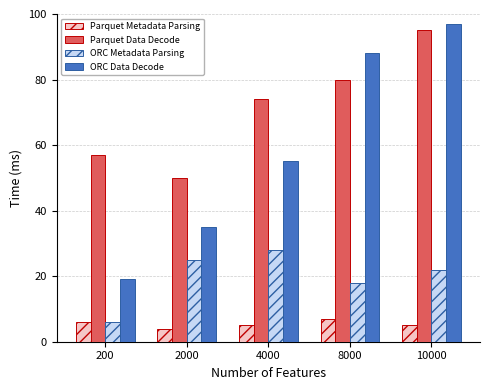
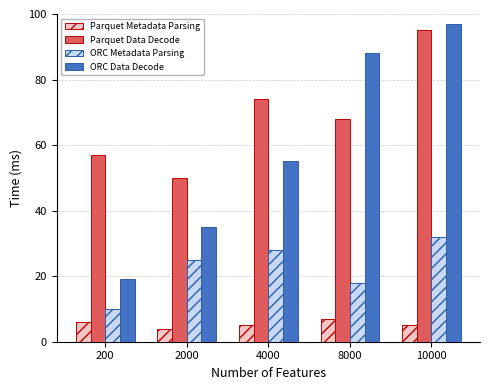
  {
    "Parquet Metadata Parsing": {
      "200": 6,
      "2000": 4,
      "4000": 5,
      "8000": 7,
      "10000": 5
    },
    "Parquet Data Decode": {
      "200": 57,
      "2000": 50,
      "4000": 74,
-     "8000": 80,
+     "8000": 68,
      "10000": 95
    },
    "ORC Metadata Parsing": {
-     "200": 6,
+     "200": 10,
      "2000": 25,
      "4000": 28,
      "8000": 18,
-     "10000": 22
+     "10000": 32
    },
    "ORC Data Decode": {
      "200": 19,
      "2000": 35,
      "4000": 55,
      "8000": 88,
      "10000": 97
    }
  }
